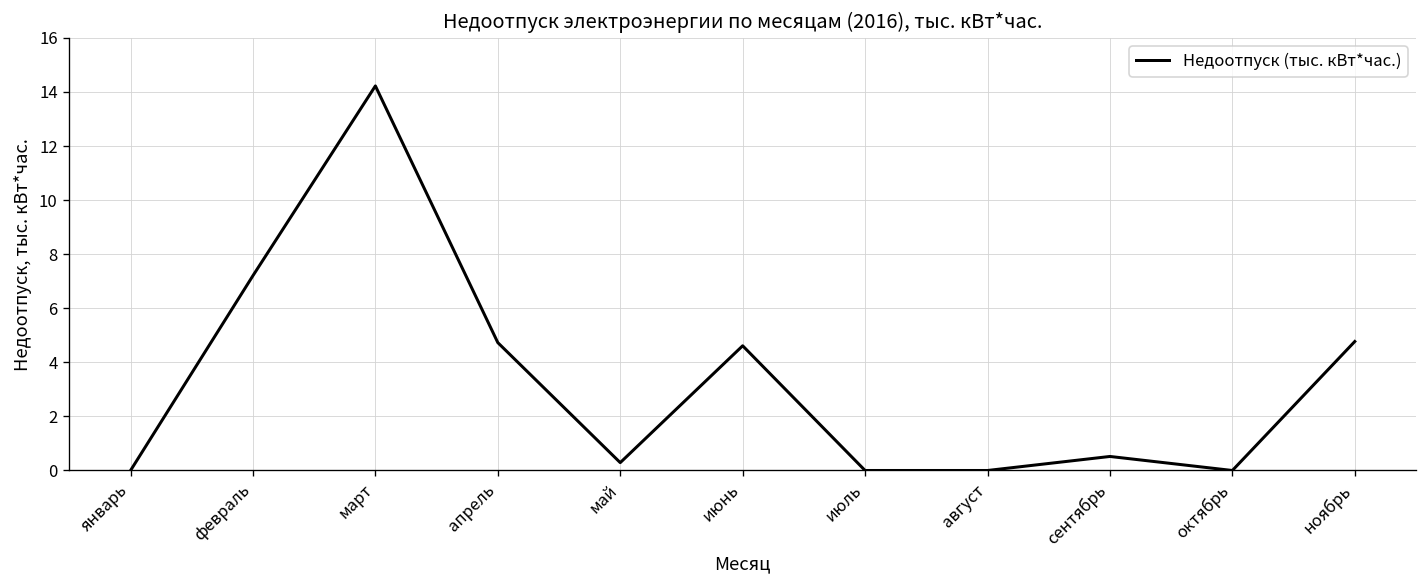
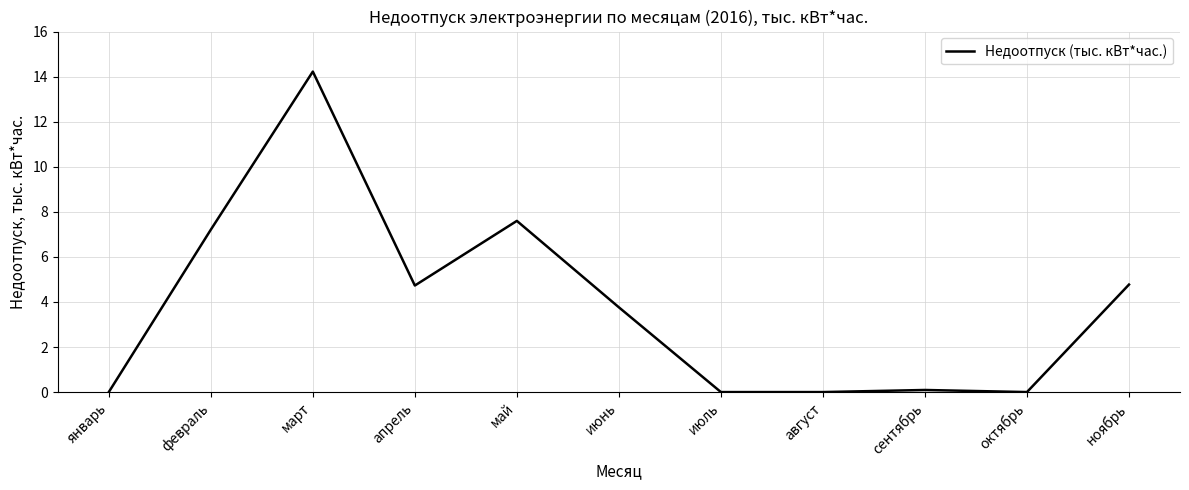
  {
    "январь": 0.0,
    "февраль": 7.2,
    "март": 14.2,
    "апрель": 4.7,
-   "май": 0.3,
-   "июнь": 4.6,
+   "май": 7.6,
+   "июнь": 3.8,
    "июль": 0.0,
    "август": 0.0,
-   "сентябрь": 0.5,
+   "сентябрь": 0.1,
    "октябрь": 0.0,
    "ноябрь": 4.8
  }
